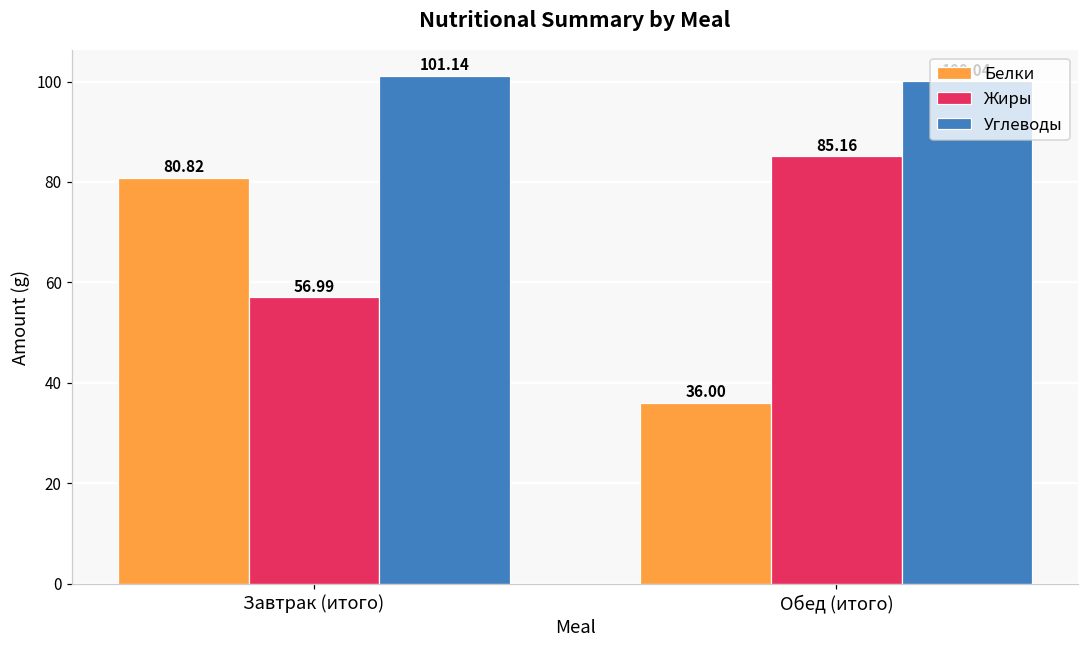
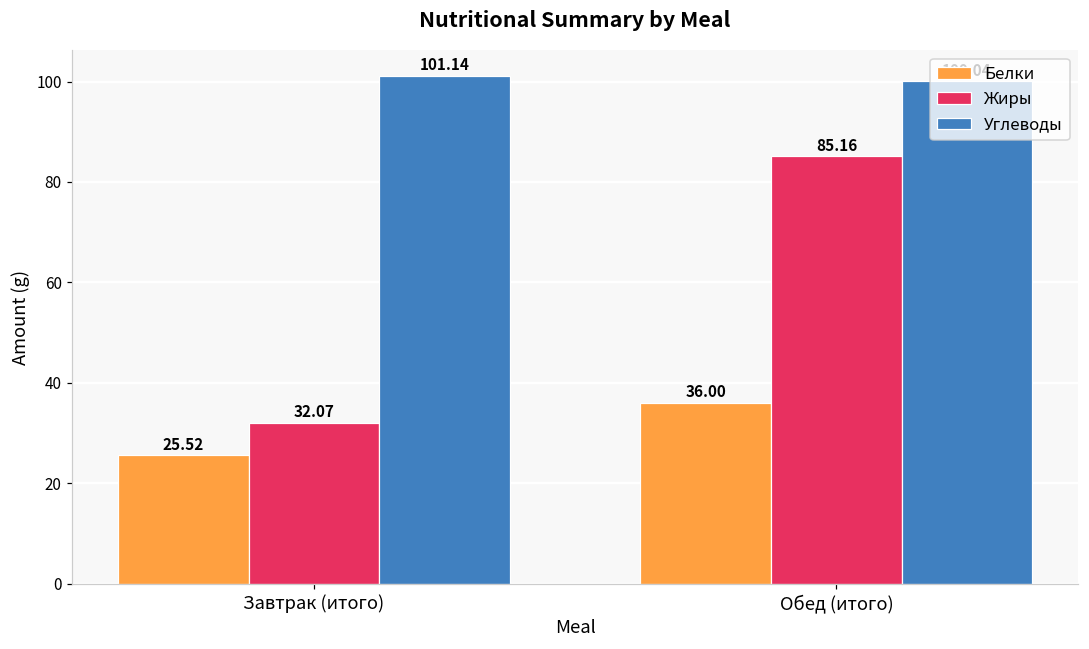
  {
    "Белки": {
-     "Завтрак (итого)": 80.82,
+     "Завтрак (итого)": 25.52,
      "Обед (итого)": 36.00
    },
    "Жиры": {
-     "Завтрак (итого)": 56.99,
+     "Завтрак (итого)": 32.07,
      "Обед (итого)": 85.16
    },
    "Углеводы": {
      "Завтрак (итого)": 101.14
    }
  }
